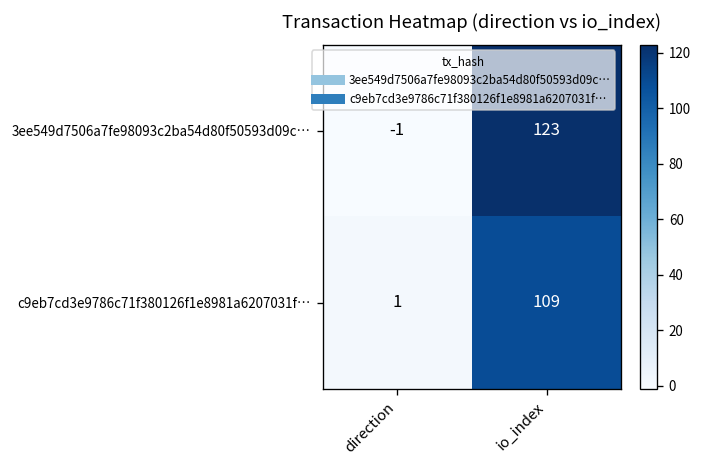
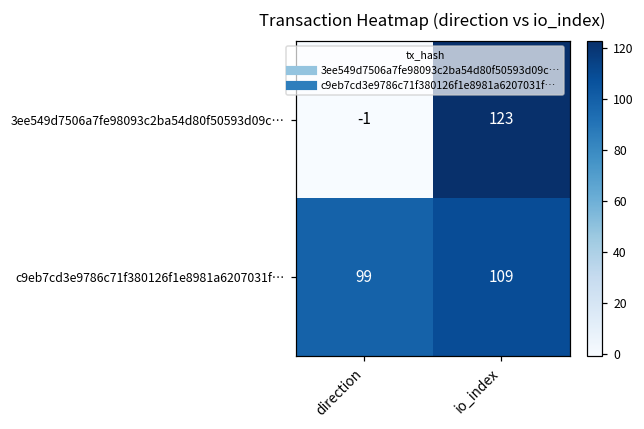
  {
    "3ee549d7506a7fe98093c2ba54d80f50593d09c…": {
      "direction": -1,
      "io_index": 123
    },
    "c9eb7cd3e9786c71f380126f1e8981a6207031f…": {
-     "direction": 1,
+     "direction": 99,
      "io_index": 109
    }
  }
